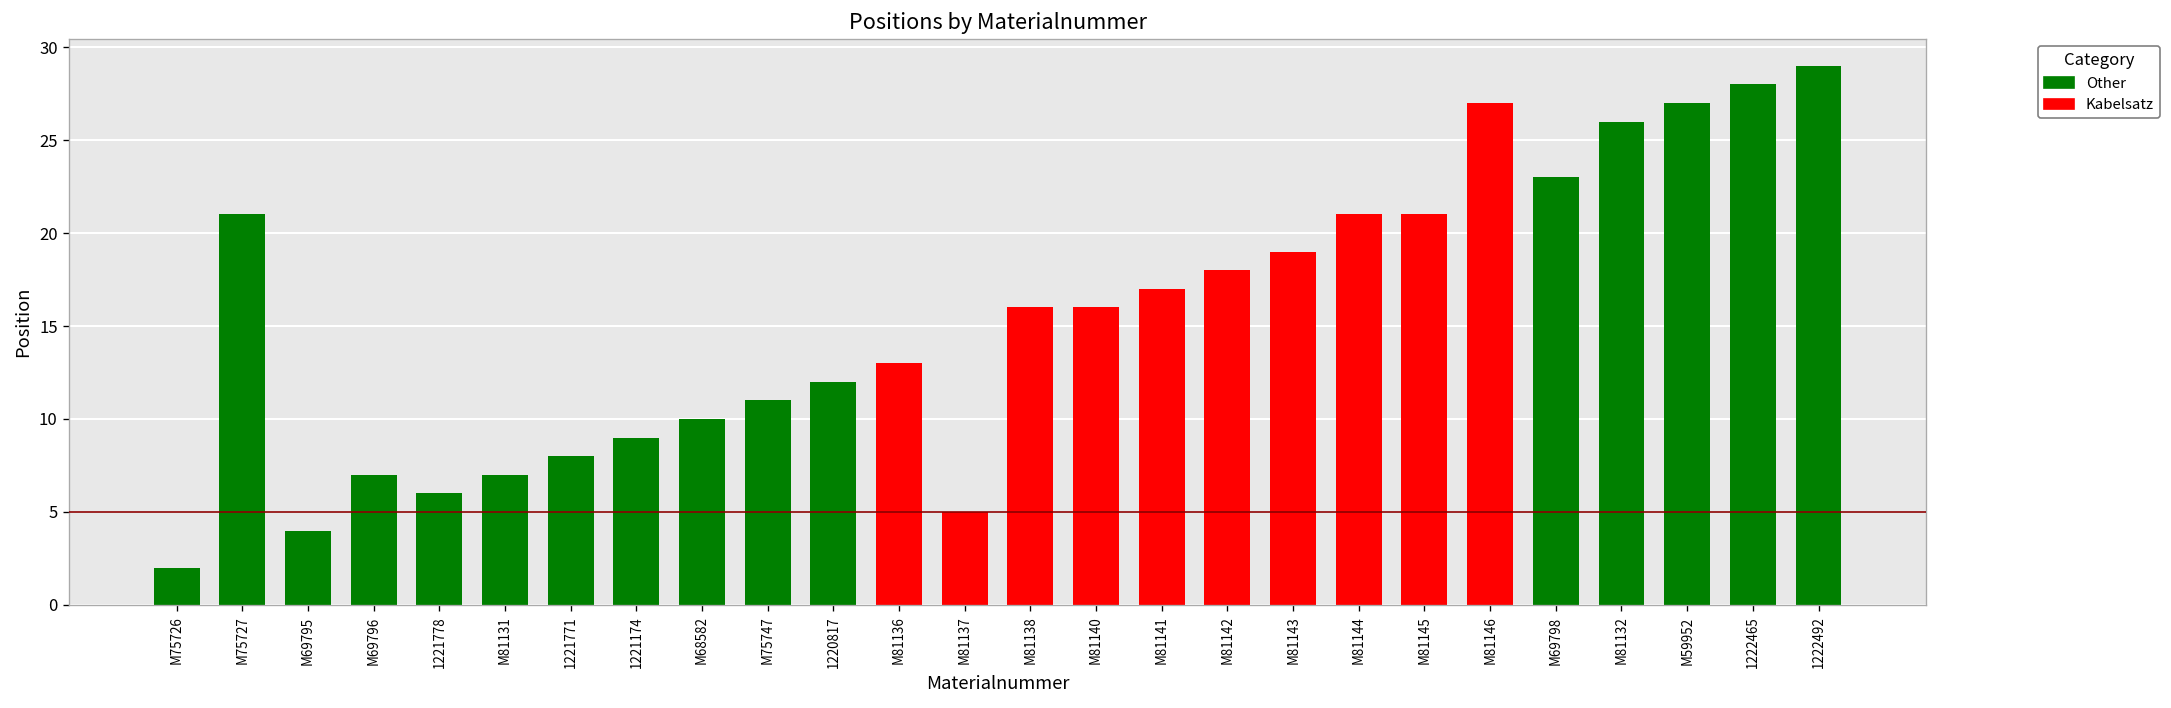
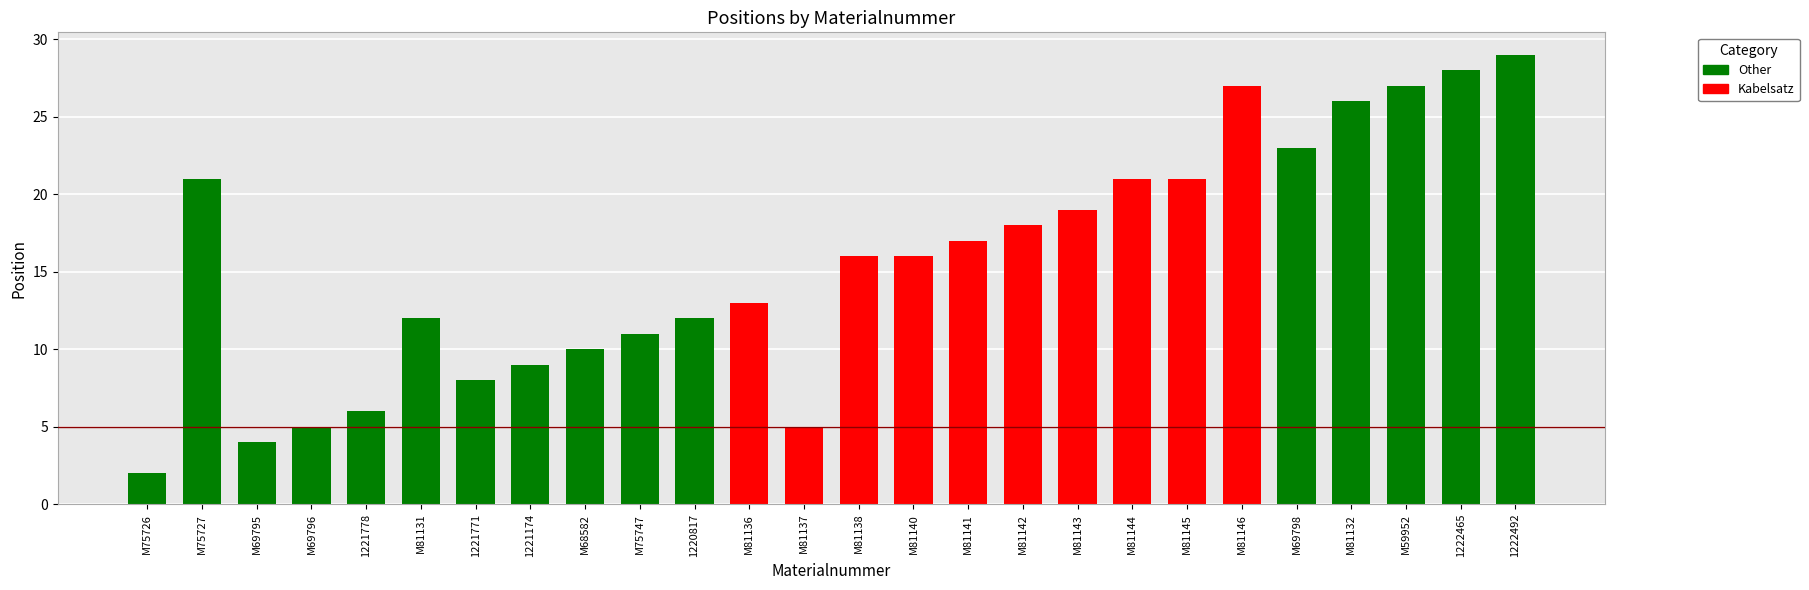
  {
    "M75726": 2,
    "M75727": 21,
    "M69795": 4,
-   "M69796": 7,
+   "M69796": 5,
    "1221778": 6,
-   "M81131": 7,
+   "M81131": 12,
    "1221771": 8,
    "1221174": 9,
    "M68582": 10,
    "M75747": 11,
    "1220817": 12,
    "M81136": 13,
    "M81137": 5,
    "M81138": 16,
    "M81140": 16,
    "M81141": 17,
    "M81142": 18,
    "M81143": 19,
    "M81144": 21,
    "M81145": 21,
    "M81146": 27,
    "M69798": 23,
    "M81132": 26,
    "M59952": 27,
    "1222465": 28,
    "1222492": 29
  }
